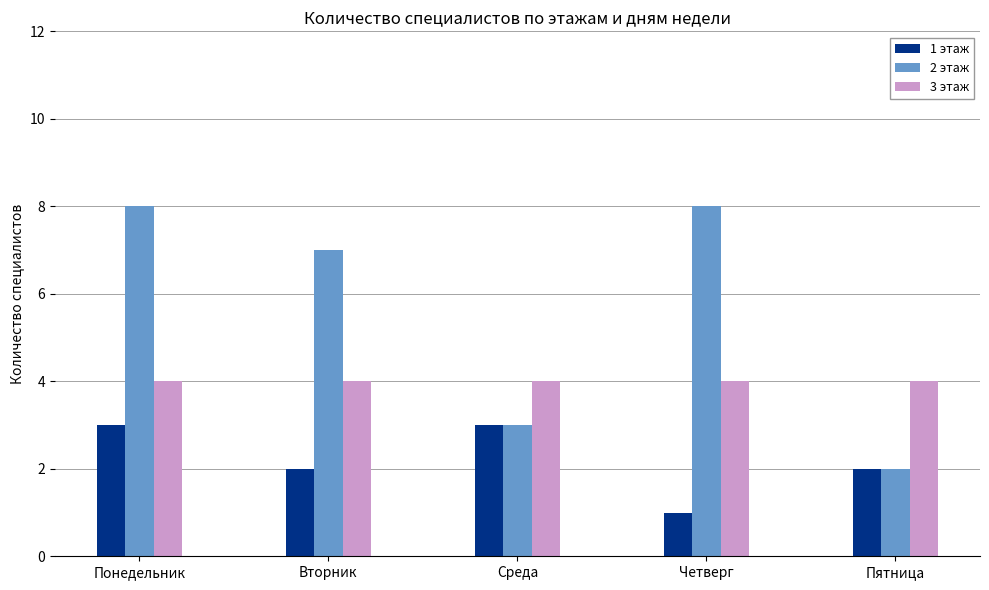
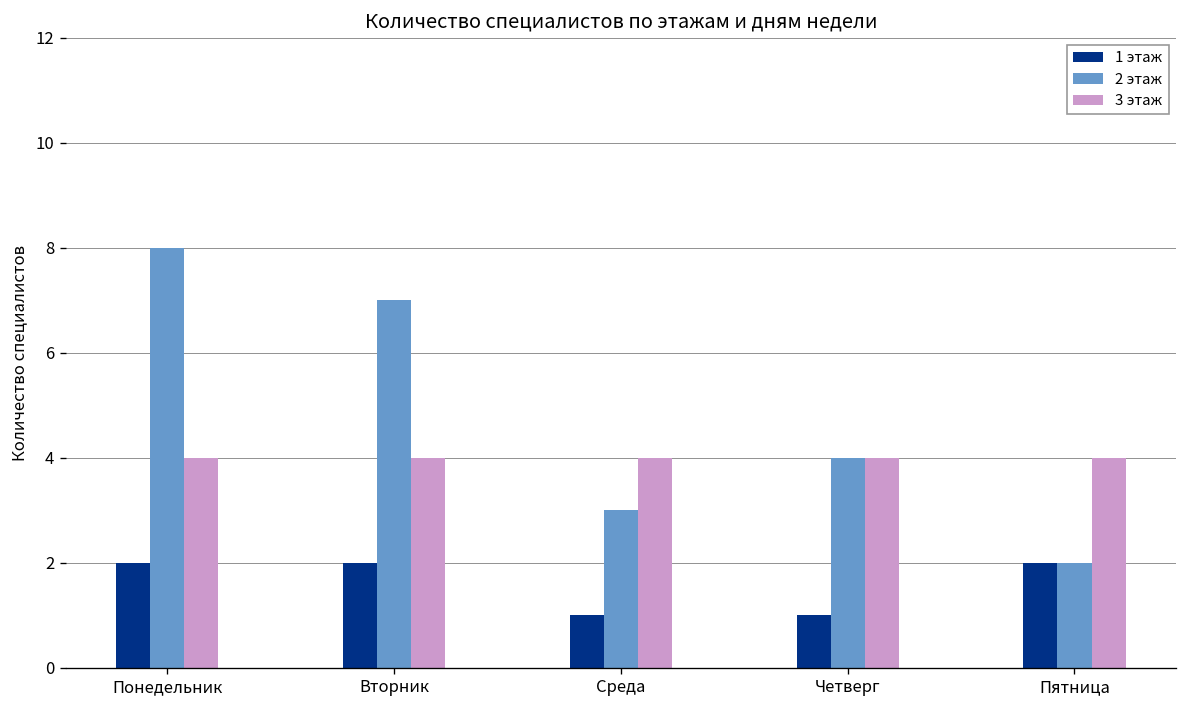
  {
    "1 этаж": {
-     "Понедельник": 3,
+     "Понедельник": 2,
      "Вторник": 2,
-     "Среда": 3,
+     "Среда": 1,
      "Четверг": 1,
      "Пятница": 2
    },
    "2 этаж": {
      "Понедельник": 8,
      "Вторник": 7,
      "Среда": 3,
-     "Четверг": 8,
+     "Четверг": 4,
      "Пятница": 2
    },
    "3 этаж": {
      "Понедельник": 4,
      "Вторник": 4,
      "Среда": 4,
      "Четверг": 4,
      "Пятница": 4
    }
  }
